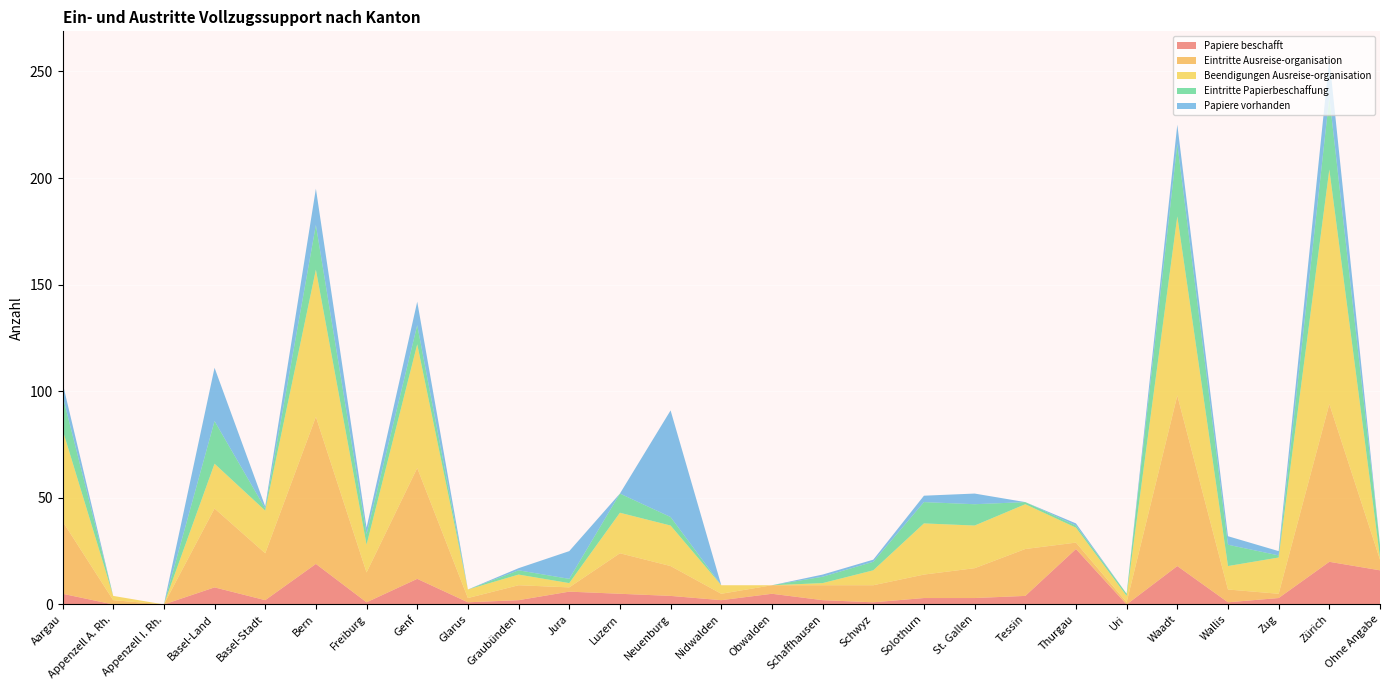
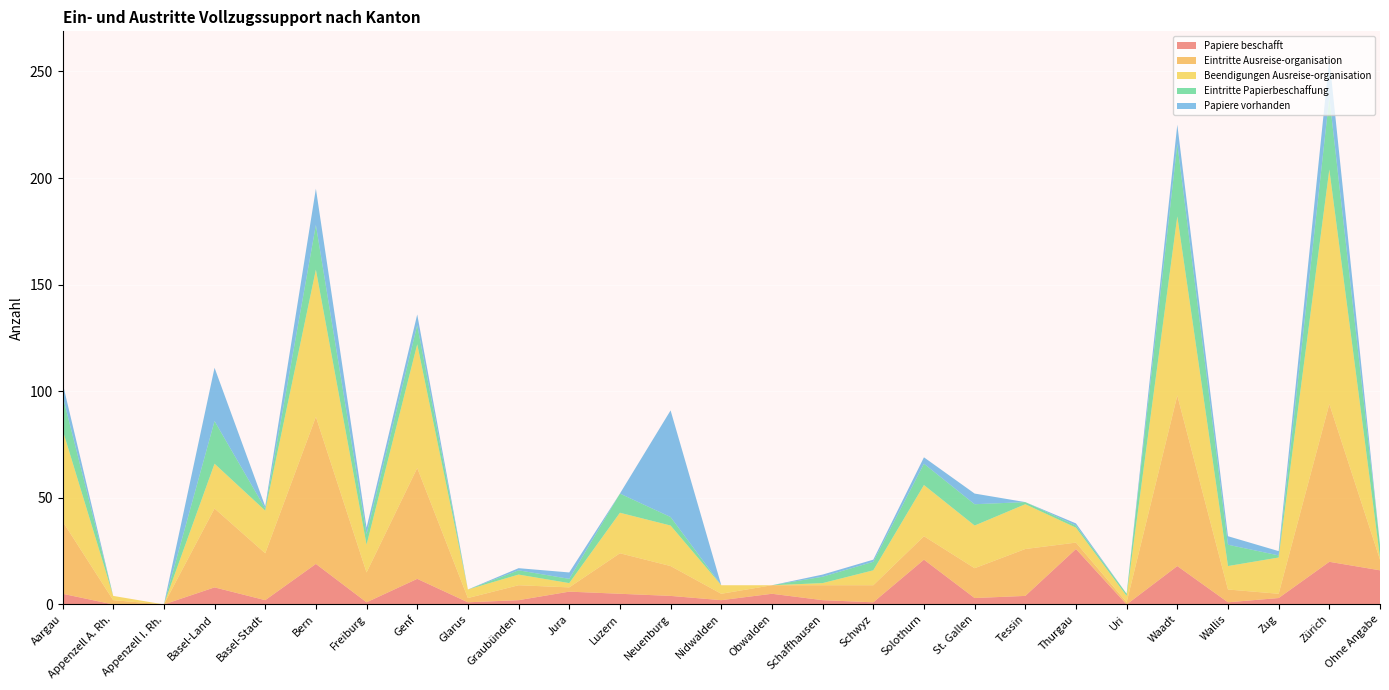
  {
    "Papiere beschafft": {
      "Aargau": 5,
      "Appenzell A. Rh.": 0,
      "Basel-Land": 8,
      "Basel-Stadt": 2,
      "Bern": 19,
      "Genf": 12,
      "Graubünden": 2,
      "Jura": 6,
      "Luzern": 5,
      "Neuenburg": 4,
      "Nidwalden": 2,
      "Obwalden": 5,
      "Schaffhausen": 2,
-     "Solothurn": 3,
+     "Solothurn": 21,
      "St. Gallen": 3,
      "Tessin": 4,
      "Thurgau": 26,
      "Waadt": 18,
      "Zug": 3,
      "Zürich": 20,
      "Ohne Angabe": 16
    },
    "Eintritte Papierbeschaffung": {
      "Aargau": 16,
      "Basel-Land": 20,
      "Bern": 21,
      "Freiburg": 5,
      "Genf": 9,
      "Jura": 2,
      "Neuenburg": 4,
      "Solothurn": 10,
      "St. Gallen": 10,
      "Waadt": 34,
      "Wallis": 10
    },
    "Papiere vorhanden": {
      "Aargau": 6,
      "Basel-Land": 25,
      "Bern": 17,
      "Freiburg": 3,
-     "Genf": 11,
-     "Jura": 13,
+     "Genf": 5,
+     "Jura": 3,
      "Neuenburg": 50,
      "Solothurn": 3,
      "St. Gallen": 5,
      "Waadt": 9,
      "Wallis": 4,
      "Zug": 2
    }
  }
